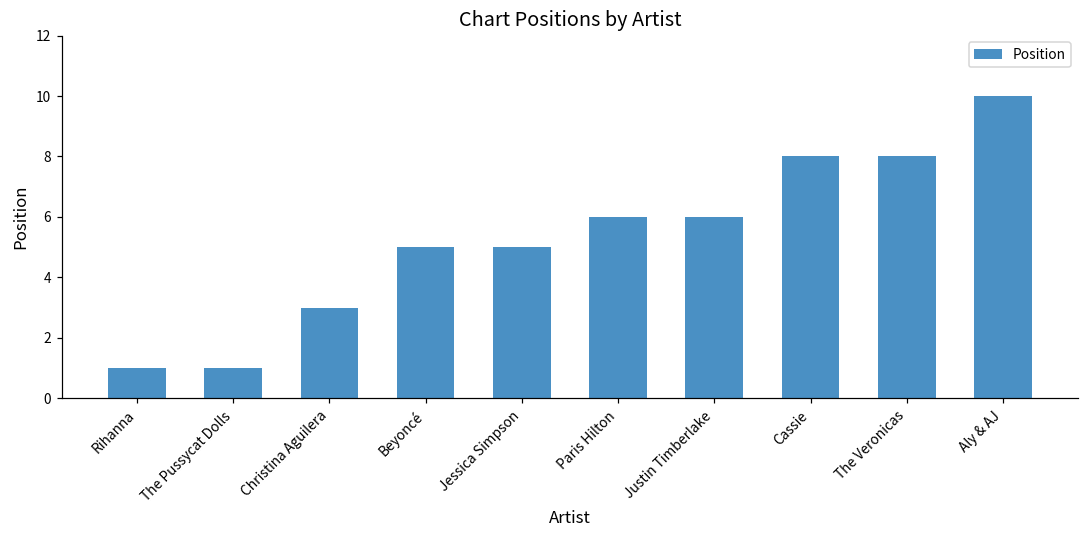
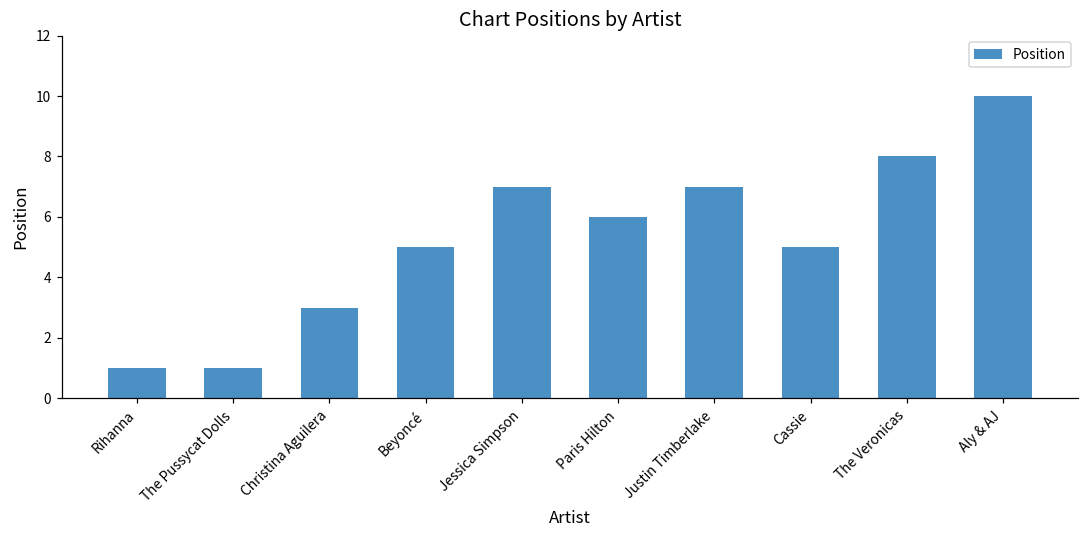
  {
    "Rihanna": 1,
    "The Pussycat Dolls": 1,
    "Christina Aguilera": 3,
    "Beyoncé": 5,
-   "Jessica Simpson": 5,
+   "Jessica Simpson": 7,
    "Paris Hilton": 6,
-   "Justin Timberlake": 6,
-   "Cassie": 8,
+   "Justin Timberlake": 7,
+   "Cassie": 5,
    "The Veronicas": 8,
    "Aly & AJ": 10
  }
